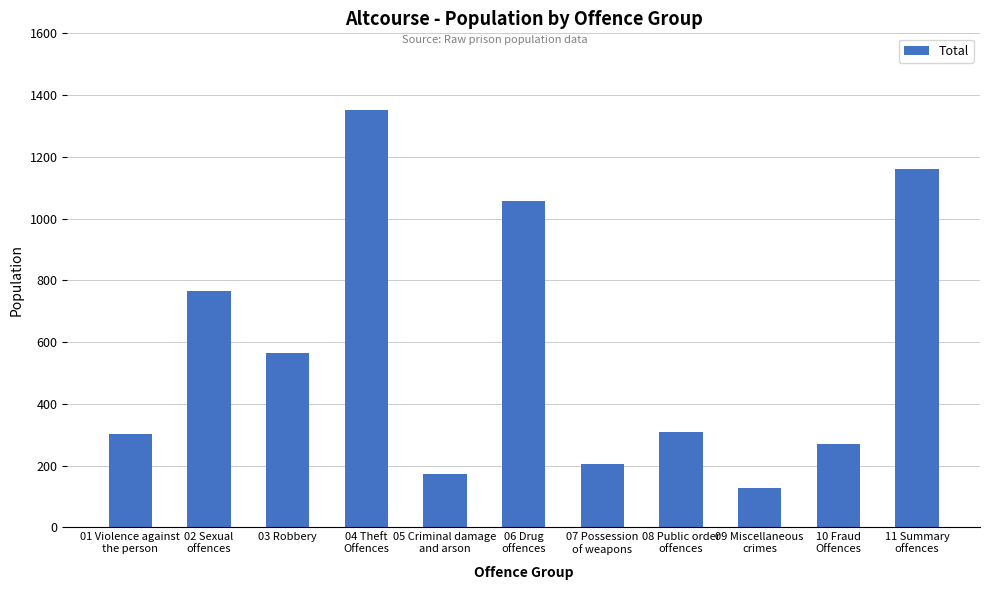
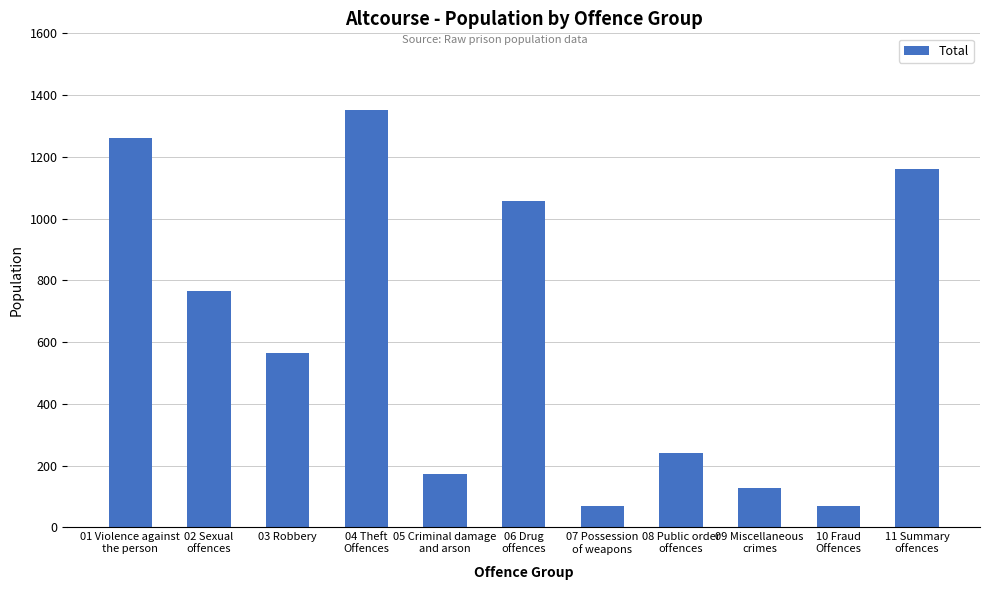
  {
-   "01 Violence against the person": 300,
+   "01 Violence against the person": 1260,
    "02 Sexual offences": 770,
    "03 Robbery": 570,
    "04 Theft Offences": 1350,
    "05 Criminal damage and arson": 170,
    "06 Drug offences": 1060,
-   "07 Possession of weapons": 200,
-   "08 Public order offences": 310,
+   "07 Possession of weapons": 70,
+   "08 Public order offences": 240,
    "09 Miscellaneous crimes": 130,
-   "10 Fraud Offences": 270,
+   "10 Fraud Offences": 70,
    "11 Summary offences": 1160
  }
